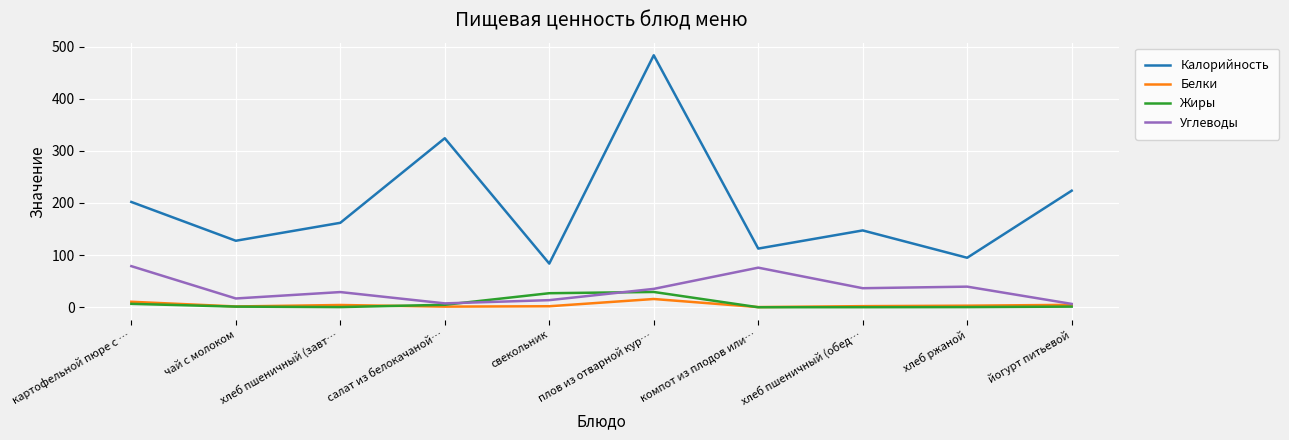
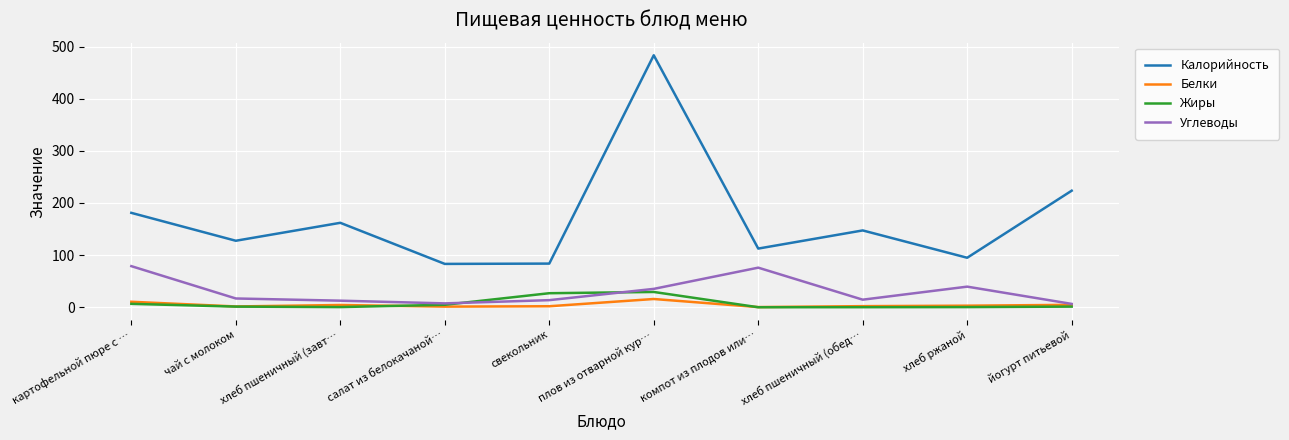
  {
    "Калорийность": {
-     "картофельной пюре с …": 200,
+     "картофельной пюре с …": 180,
      "чай с молоком": 130,
      "хлеб пшеничный (завт…": 160,
-     "салат из белокачаной…": 320,
+     "салат из белокачаной…": 80,
      "свекольник": 80,
      "плов из отварной кур…": 480,
      "компот из плодов или…": 110,
      "хлеб пшеничный (обед…": 150,
      "хлеб ржаной": 100,
      "йогурт питьевой": 220
    },
    "Белки": {
      "свекольник": 0,
      "плов из отварной кур…": 20
    },
    "Жиры": {
      "свекольник": 30,
      "плов из отварной кур…": 30
    },
    "Углеводы": {
      "картофельной пюре с …": 80,
      "чай с молоком": 20,
-     "хлеб пшеничный (завт…": 30,
+     "хлеб пшеничный (завт…": 10,
      "свекольник": 10,
      "плов из отварной кур…": 40,
      "компот из плодов или…": 80,
-     "хлеб пшеничный (обед…": 40,
+     "хлеб пшеничный (обед…": 10,
      "хлеб ржаной": 40
    }
  }
